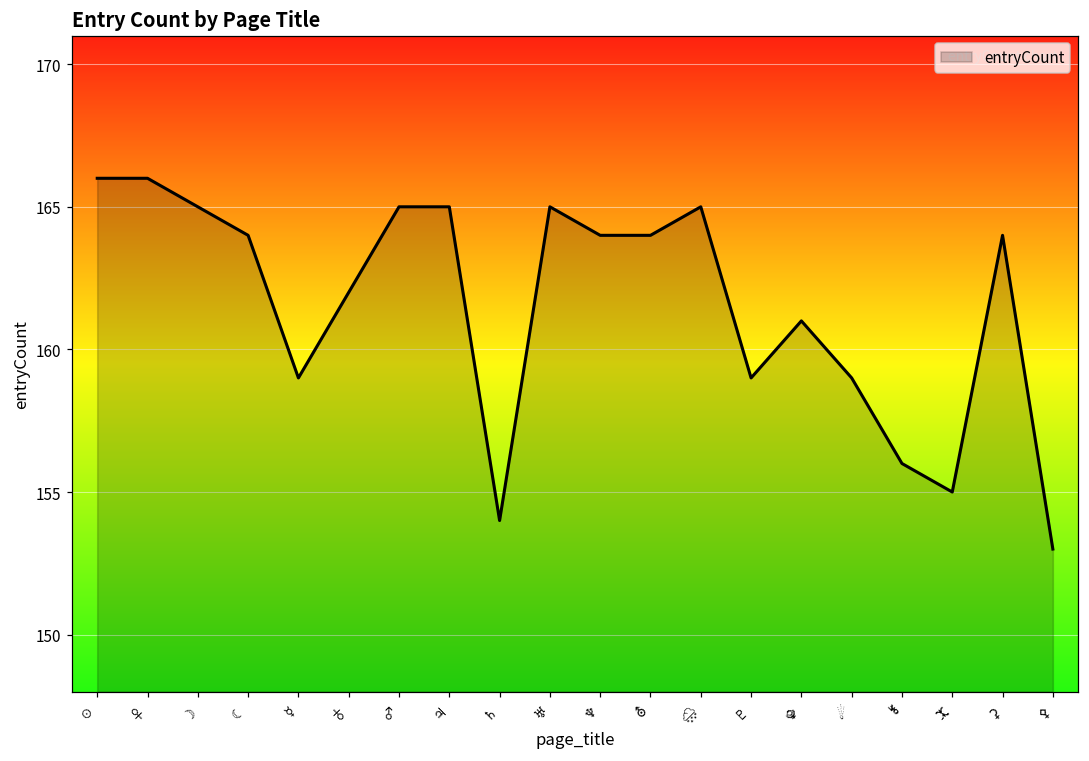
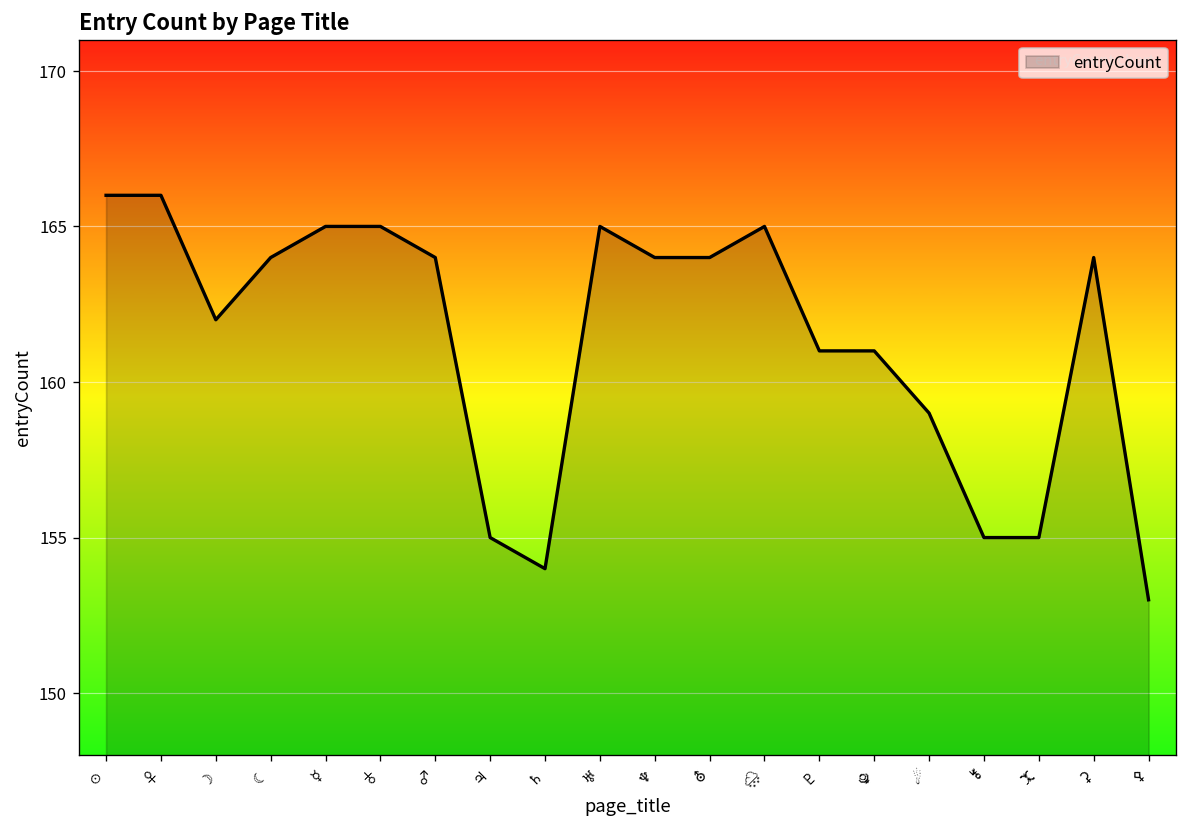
  {
    "☉": 166,
    "♀": 166,
-   "☽": 165,
+   "☽": 162,
    "☾": 164,
-   "☿": 159,
-   "♁": 162,
-   "♂": 165,
-   "♃": 165,
+   "☿": 165,
+   "♁": 165,
+   "♂": 164,
+   "♃": 155,
    "♄": 154,
    "♅": 165,
    "♆": 164,
    "⛢": 164,
    "🌨": 165,
-   "♇": 159,
+   "♇": 161,
    "⯓": 161,
    "☄": 159,
-   "⯉": 156,
+   "⯉": 155,
    "⯰": 155,
    "⚳": 164,
    "⚴": 153
  }
